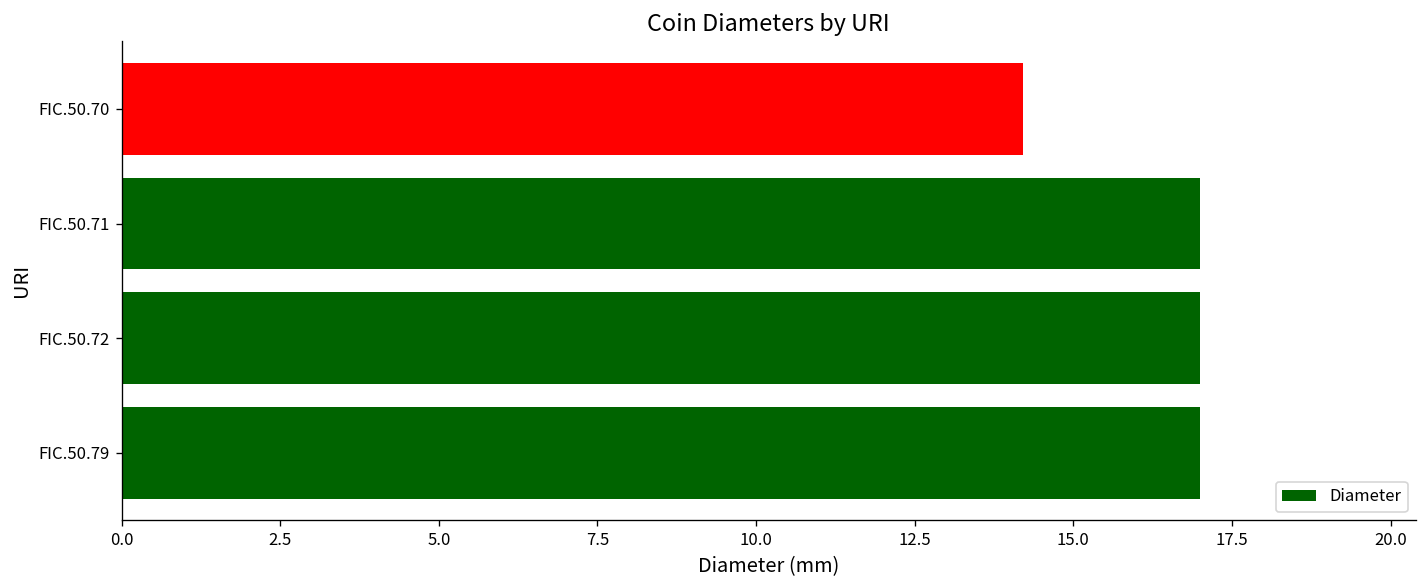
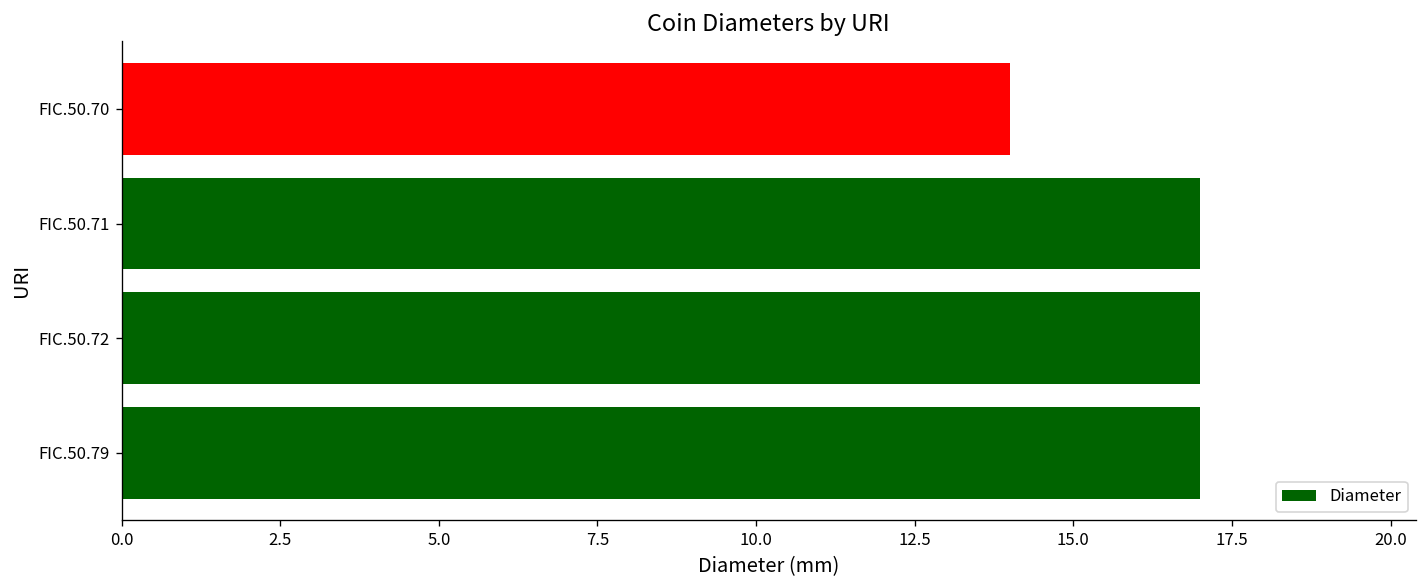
  {
-   "FIC.50.70": 14.2,
+   "FIC.50.70": 14.0,
    "FIC.50.71": 17.0,
    "FIC.50.72": 17.0,
    "FIC.50.79": 17.0
  }
